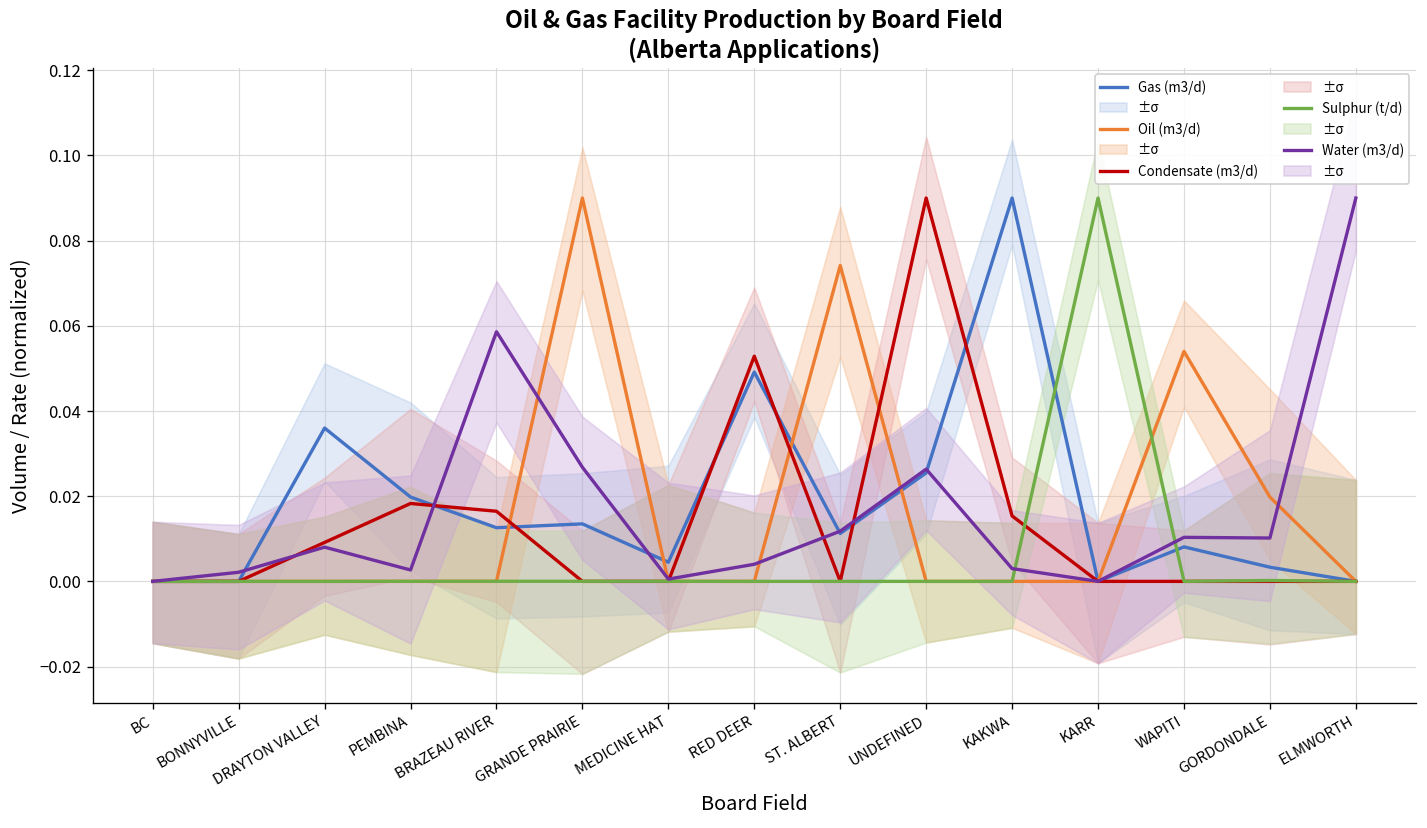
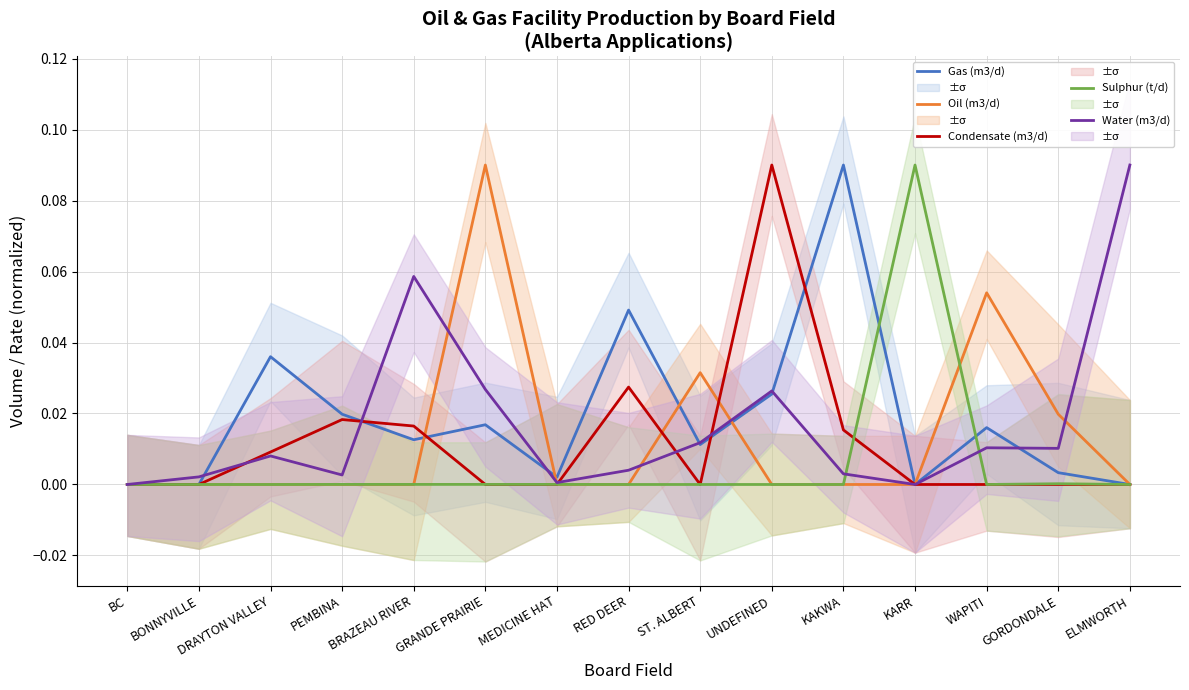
  {
    "Gas (m3/d)": {
      "DRAYTON VALLEY": 0.036,
      "PEMBINA": 0.020,
-     "GRANDE PRAIRIE": 0.014,
-     "MEDICINE HAT": 0.005,
+     "GRANDE PRAIRIE": 0.017,
+     "MEDICINE HAT": 0.002,
      "RED DEER": 0.049,
      "UNDEFINED": 0.025,
      "KAKWA": 0.090,
-     "WAPITI": 0.008,
+     "WAPITI": 0.016,
      "GORDONDALE": 0.003
    },
    "Oil (m3/d)": {
      "GRANDE PRAIRIE": 0.090,
-     "ST. ALBERT": 0.074,
+     "ST. ALBERT": 0.032,
      "WAPITI": 0.054,
      "GORDONDALE": 0.020
    },
    "Condensate (m3/d)": {
      "DRAYTON VALLEY": 0.009,
      "PEMBINA": 0.018,
      "BRAZEAU RIVER": 0.016,
-     "RED DEER": 0.053,
+     "RED DEER": 0.027,
      "UNDEFINED": 0.090,
      "KAKWA": 0.015
    },
    "Sulphur (t/d)": {
      "KARR": 0.090
    },
    "Water (m3/d)": {
      "BONNYVILLE": 0.002,
      "DRAYTON VALLEY": 0.008,
      "PEMBINA": 0.003,
      "BRAZEAU RIVER": 0.059,
      "GRANDE PRAIRIE": 0.027,
      "RED DEER": 0.004,
      "UNDEFINED": 0.026,
      "KAKWA": 0.003,
      "WAPITI": 0.010,
      "GORDONDALE": 0.010,
      "ELMWORTH": 0.090
    }
  }
